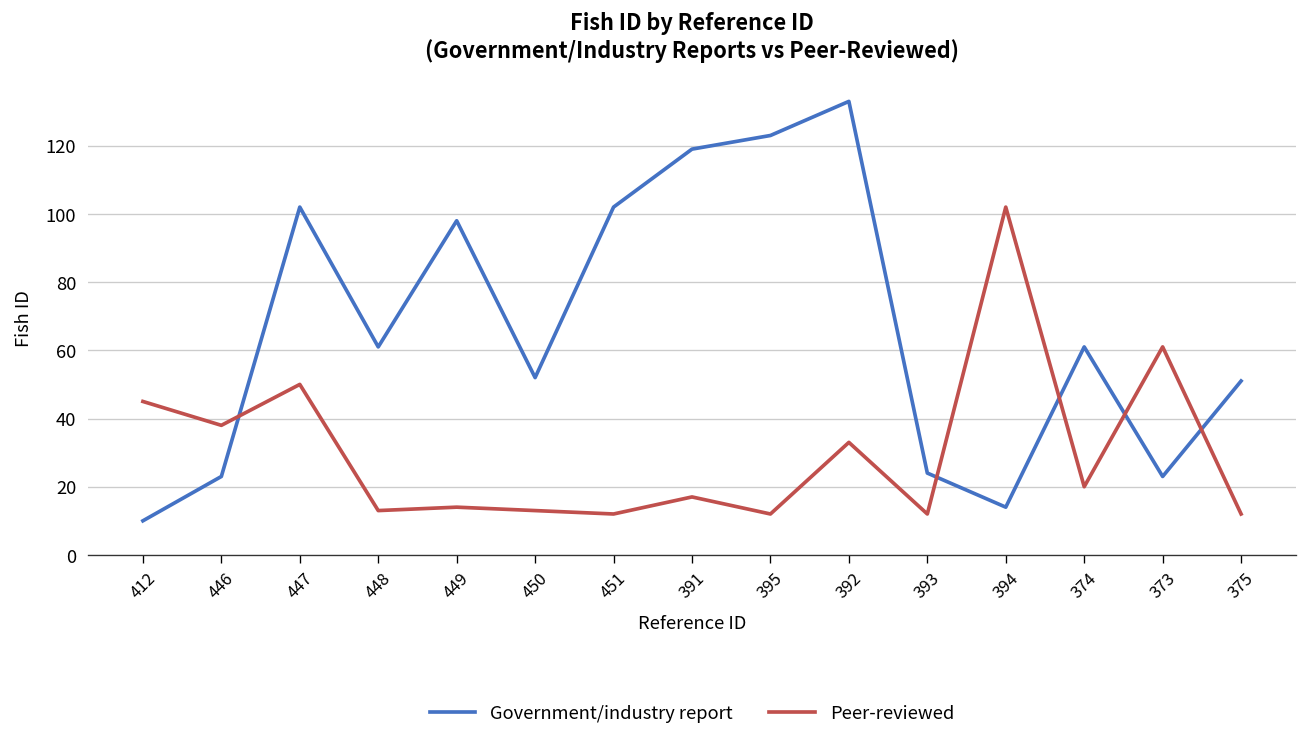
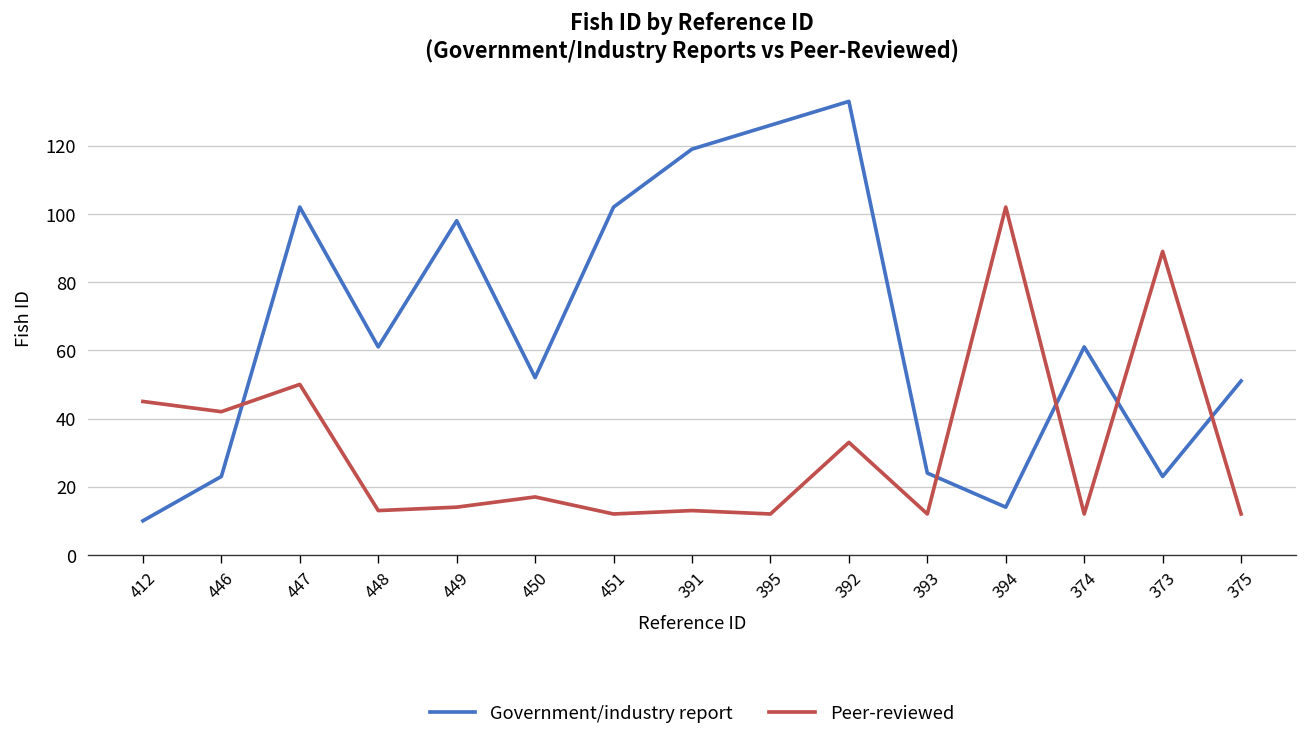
  {
    "Government/industry report": {
      "412": 10,
      "446": 23,
      "447": 102,
      "448": 61,
      "449": 98,
      "450": 52,
      "451": 102,
      "391": 119,
-     "395": 123,
+     "395": 126,
      "392": 133,
      "393": 24,
      "394": 14,
      "374": 61,
      "373": 23,
      "375": 51
    },
    "Peer-reviewed": {
      "412": 45,
-     "446": 38,
+     "446": 42,
      "447": 50,
      "448": 13,
      "449": 14,
-     "450": 13,
+     "450": 17,
      "451": 12,
-     "391": 17,
+     "391": 13,
      "395": 12,
      "392": 33,
      "393": 12,
      "394": 102,
-     "374": 20,
-     "373": 61,
+     "374": 12,
+     "373": 89,
      "375": 12
    }
  }
